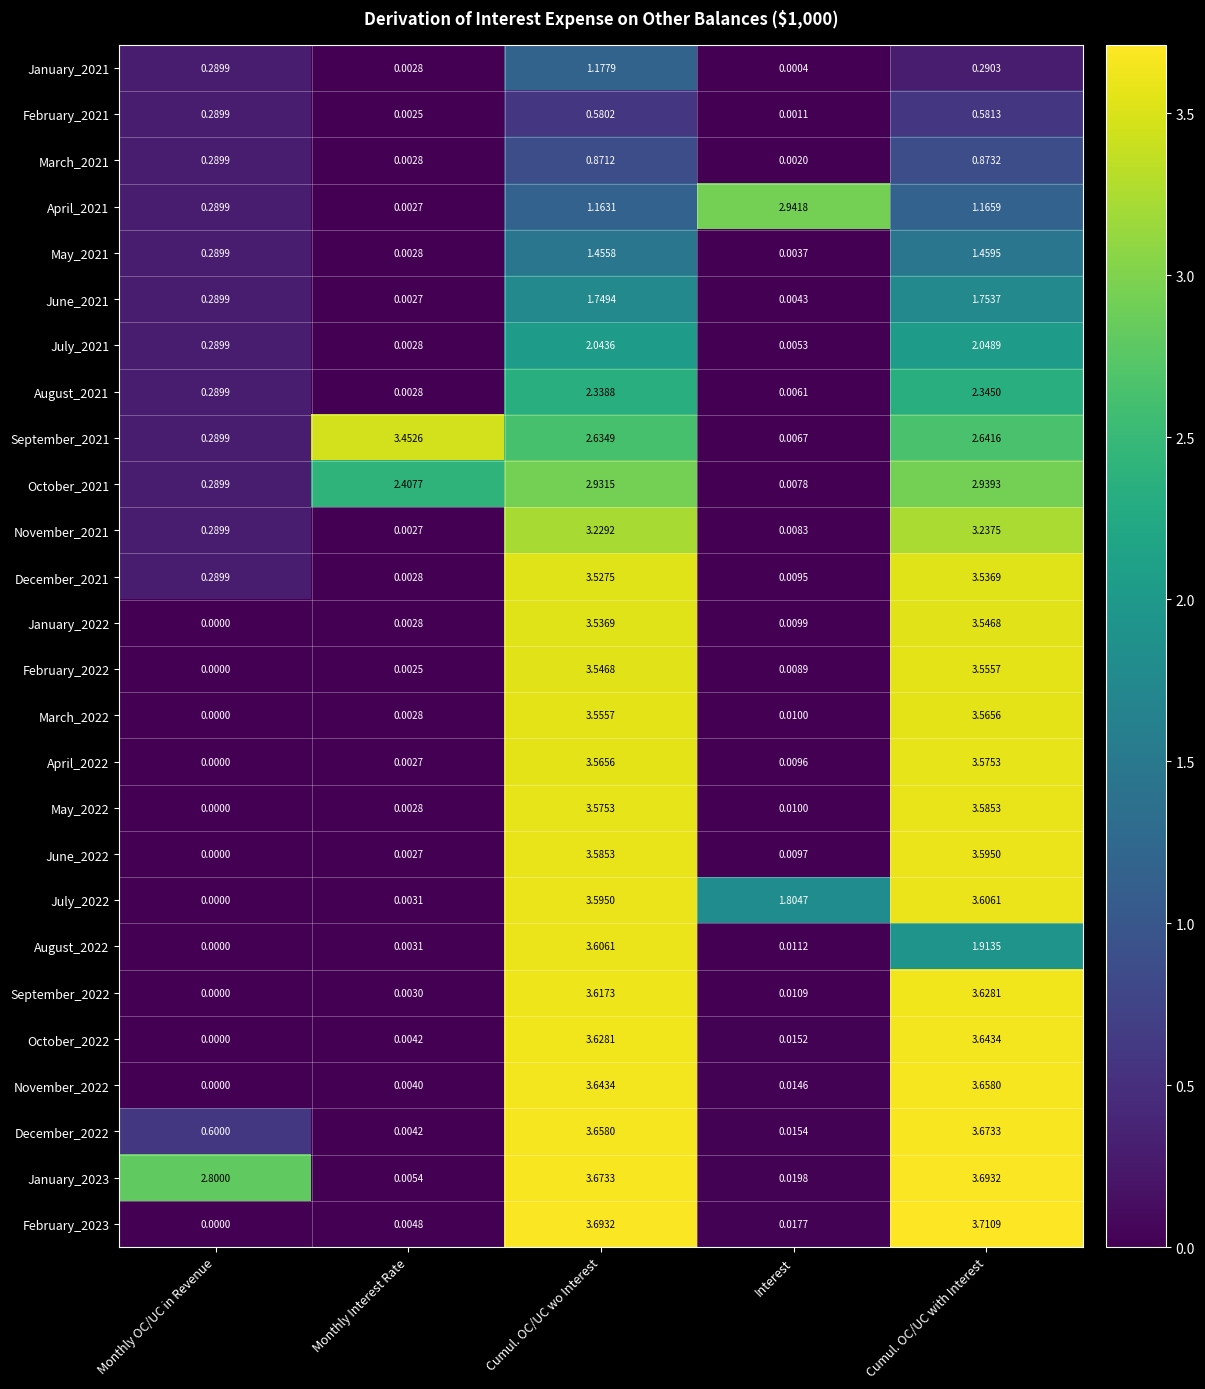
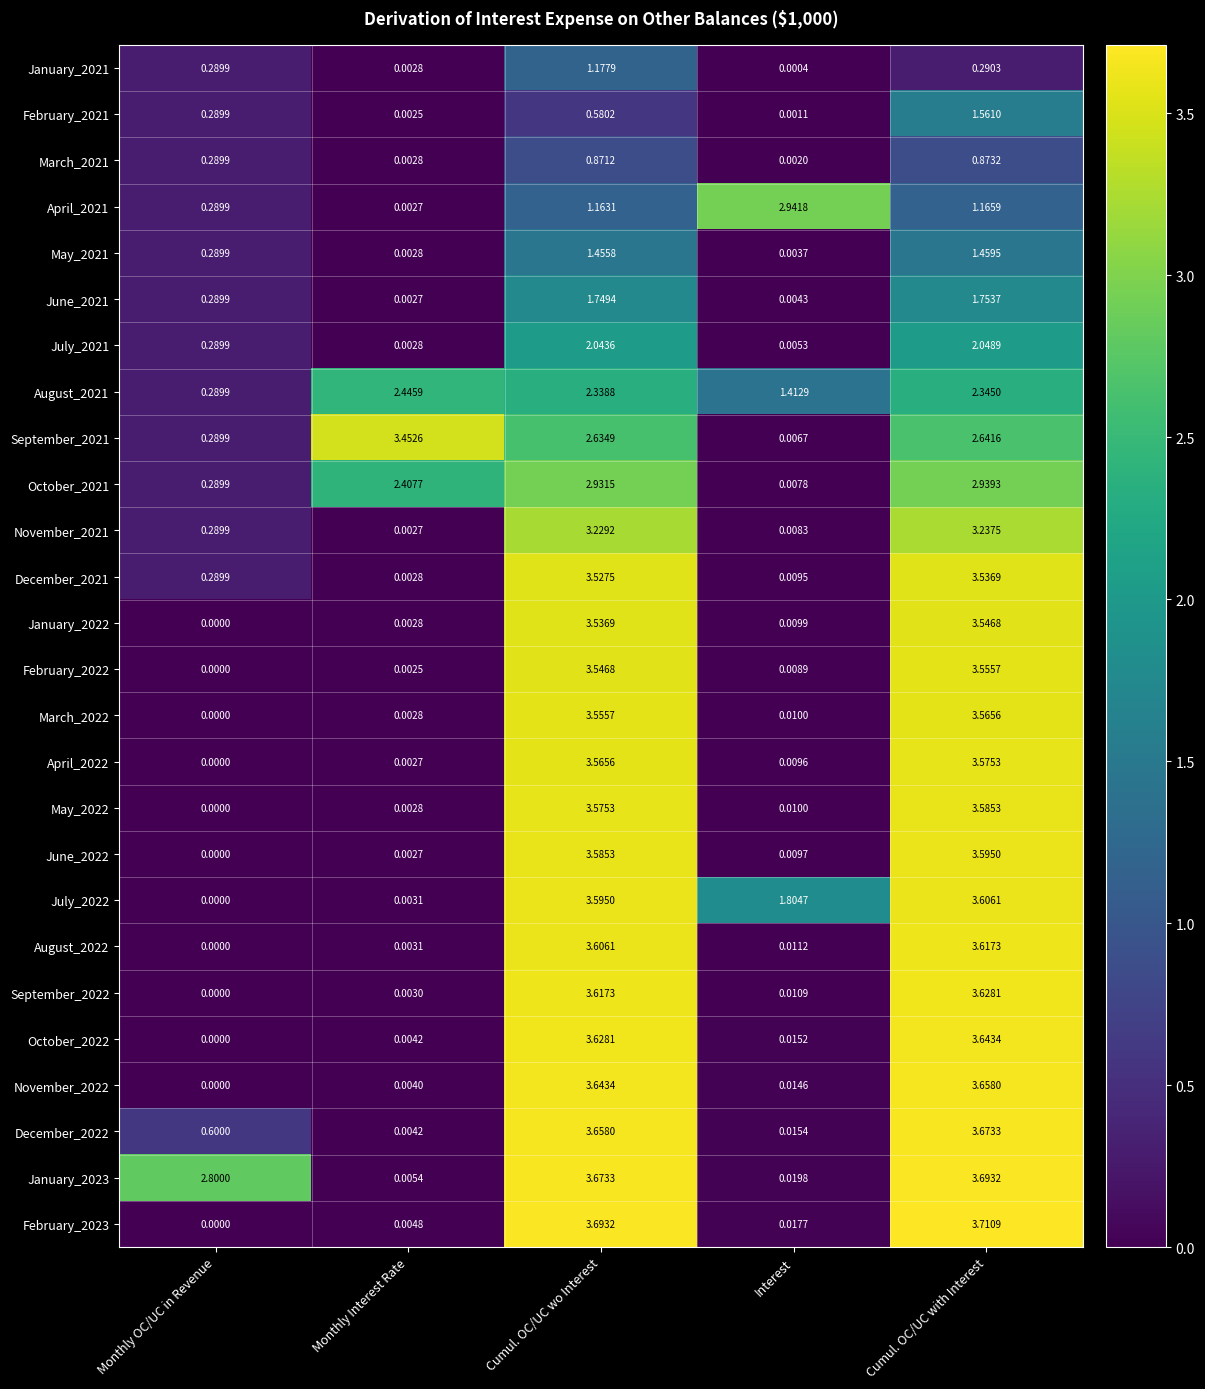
  {
    "January_2021": {
      "Monthly OC/UC in Revenue": 0.2899,
      "Monthly Interest Rate": 0.0028,
      "Cumul. OC/UC wo Interest": 1.1779,
      "Interest": 0.0004,
      "Cumul. OC/UC with Interest": 0.2903
    },
    "February_2021": {
      "Monthly OC/UC in Revenue": 0.2899,
      "Monthly Interest Rate": 0.0025,
      "Cumul. OC/UC wo Interest": 0.5802,
      "Interest": 0.0011,
-     "Cumul. OC/UC with Interest": 0.5813
+     "Cumul. OC/UC with Interest": 1.5610
    },
    "March_2021": {
      "Monthly OC/UC in Revenue": 0.2899,
      "Monthly Interest Rate": 0.0028,
      "Cumul. OC/UC wo Interest": 0.8712,
      "Interest": 0.0020,
      "Cumul. OC/UC with Interest": 0.8732
    },
    "April_2021": {
      "Monthly OC/UC in Revenue": 0.2899,
      "Monthly Interest Rate": 0.0027,
      "Cumul. OC/UC wo Interest": 1.1631,
      "Interest": 2.9418,
      "Cumul. OC/UC with Interest": 1.1659
    },
    "May_2021": {
      "Monthly OC/UC in Revenue": 0.2899,
      "Monthly Interest Rate": 0.0028,
      "Cumul. OC/UC wo Interest": 1.4558,
      "Interest": 0.0037,
      "Cumul. OC/UC with Interest": 1.4595
    },
    "June_2021": {
      "Monthly OC/UC in Revenue": 0.2899,
      "Monthly Interest Rate": 0.0027,
      "Cumul. OC/UC wo Interest": 1.7494,
      "Interest": 0.0043,
      "Cumul. OC/UC with Interest": 1.7537
    },
    "July_2021": {
      "Monthly OC/UC in Revenue": 0.2899,
      "Monthly Interest Rate": 0.0028,
      "Cumul. OC/UC wo Interest": 2.0436,
      "Interest": 0.0053,
      "Cumul. OC/UC with Interest": 2.0489
    },
    "August_2021": {
      "Monthly OC/UC in Revenue": 0.2899,
-     "Monthly Interest Rate": 0.0028,
+     "Monthly Interest Rate": 2.4459,
      "Cumul. OC/UC wo Interest": 2.3388,
-     "Interest": 0.0061,
+     "Interest": 1.4129,
      "Cumul. OC/UC with Interest": 2.3450
    },
    "September_2021": {
      "Monthly OC/UC in Revenue": 0.2899,
      "Monthly Interest Rate": 3.4526,
      "Cumul. OC/UC wo Interest": 2.6349,
      "Interest": 0.0067,
      "Cumul. OC/UC with Interest": 2.6416
    },
    "October_2021": {
      "Monthly OC/UC in Revenue": 0.2899,
      "Monthly Interest Rate": 2.4077,
      "Cumul. OC/UC wo Interest": 2.9315,
      "Interest": 0.0078,
      "Cumul. OC/UC with Interest": 2.9393
    },
    "November_2021": {
      "Monthly OC/UC in Revenue": 0.2899,
      "Monthly Interest Rate": 0.0027,
      "Cumul. OC/UC wo Interest": 3.2292,
      "Interest": 0.0083,
      "Cumul. OC/UC with Interest": 3.2375
    },
    "December_2021": {
      "Monthly OC/UC in Revenue": 0.2899,
      "Monthly Interest Rate": 0.0028,
      "Cumul. OC/UC wo Interest": 3.5275,
      "Interest": 0.0095,
      "Cumul. OC/UC with Interest": 3.5369
    },
    "January_2022": {
      "Monthly OC/UC in Revenue": 0.0000,
      "Monthly Interest Rate": 0.0028,
      "Cumul. OC/UC wo Interest": 3.5369,
      "Interest": 0.0099,
      "Cumul. OC/UC with Interest": 3.5468
    },
    "February_2022": {
      "Monthly OC/UC in Revenue": 0.0000,
      "Monthly Interest Rate": 0.0025,
      "Cumul. OC/UC wo Interest": 3.5468,
      "Interest": 0.0089,
      "Cumul. OC/UC with Interest": 3.5557
    },
    "March_2022": {
      "Monthly OC/UC in Revenue": 0.0000,
      "Monthly Interest Rate": 0.0028,
      "Cumul. OC/UC wo Interest": 3.5557,
      "Interest": 0.0100,
      "Cumul. OC/UC with Interest": 3.5656
    },
    "April_2022": {
      "Monthly OC/UC in Revenue": 0.0000,
      "Monthly Interest Rate": 0.0027,
      "Cumul. OC/UC wo Interest": 3.5656,
      "Interest": 0.0096,
      "Cumul. OC/UC with Interest": 3.5753
    },
    "May_2022": {
      "Monthly OC/UC in Revenue": 0.0000,
      "Monthly Interest Rate": 0.0028,
      "Cumul. OC/UC wo Interest": 3.5753,
      "Interest": 0.0100,
      "Cumul. OC/UC with Interest": 3.5853
    },
    "June_2022": {
      "Monthly OC/UC in Revenue": 0.0000,
      "Monthly Interest Rate": 0.0027,
      "Cumul. OC/UC wo Interest": 3.5853,
      "Interest": 0.0097,
      "Cumul. OC/UC with Interest": 3.5950
    },
    "July_2022": {
      "Monthly OC/UC in Revenue": 0.0000,
      "Monthly Interest Rate": 0.0031,
      "Cumul. OC/UC wo Interest": 3.5950,
      "Interest": 1.8047,
      "Cumul. OC/UC with Interest": 3.6061
    },
    "August_2022": {
      "Monthly OC/UC in Revenue": 0.0000,
      "Monthly Interest Rate": 0.0031,
      "Cumul. OC/UC wo Interest": 3.6061,
      "Interest": 0.0112,
-     "Cumul. OC/UC with Interest": 1.9135
+     "Cumul. OC/UC with Interest": 3.6173
    },
    "September_2022": {
      "Monthly OC/UC in Revenue": 0.0000,
      "Monthly Interest Rate": 0.0030,
      "Cumul. OC/UC wo Interest": 3.6173,
      "Interest": 0.0109,
      "Cumul. OC/UC with Interest": 3.6281
    },
    "October_2022": {
      "Monthly OC/UC in Revenue": 0.0000,
      "Monthly Interest Rate": 0.0042,
      "Cumul. OC/UC wo Interest": 3.6281,
      "Interest": 0.0152,
      "Cumul. OC/UC with Interest": 3.6434
    },
    "November_2022": {
      "Monthly OC/UC in Revenue": 0.0000,
      "Monthly Interest Rate": 0.0040,
      "Cumul. OC/UC wo Interest": 3.6434,
      "Interest": 0.0146,
      "Cumul. OC/UC with Interest": 3.6580
    },
    "December_2022": {
      "Monthly OC/UC in Revenue": 0.6000,
      "Monthly Interest Rate": 0.0042,
      "Cumul. OC/UC wo Interest": 3.6580,
      "Interest": 0.0154,
      "Cumul. OC/UC with Interest": 3.6733
    },
    "January_2023": {
      "Monthly OC/UC in Revenue": 2.8000,
      "Monthly Interest Rate": 0.0054,
      "Cumul. OC/UC wo Interest": 3.6733,
      "Interest": 0.0198,
      "Cumul. OC/UC with Interest": 3.6932
    },
    "February_2023": {
      "Monthly OC/UC in Revenue": 0.0000,
      "Monthly Interest Rate": 0.0048,
      "Cumul. OC/UC wo Interest": 3.6932,
      "Interest": 0.0177,
      "Cumul. OC/UC with Interest": 3.7109
    }
  }
